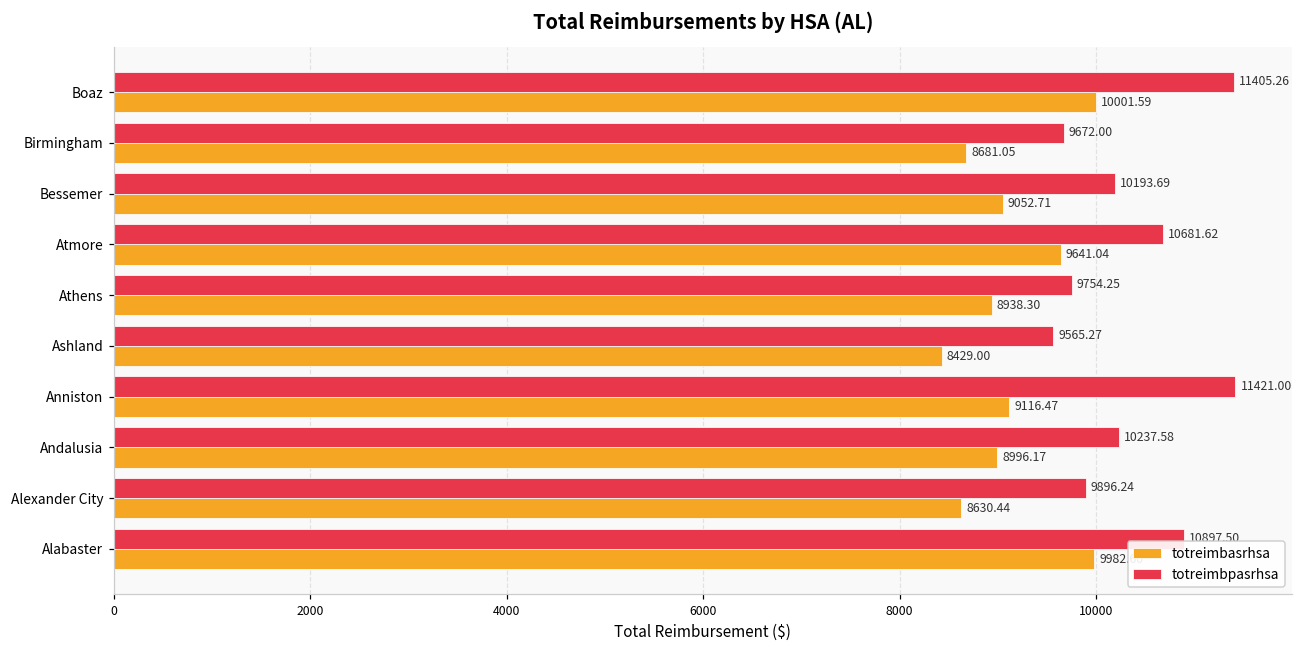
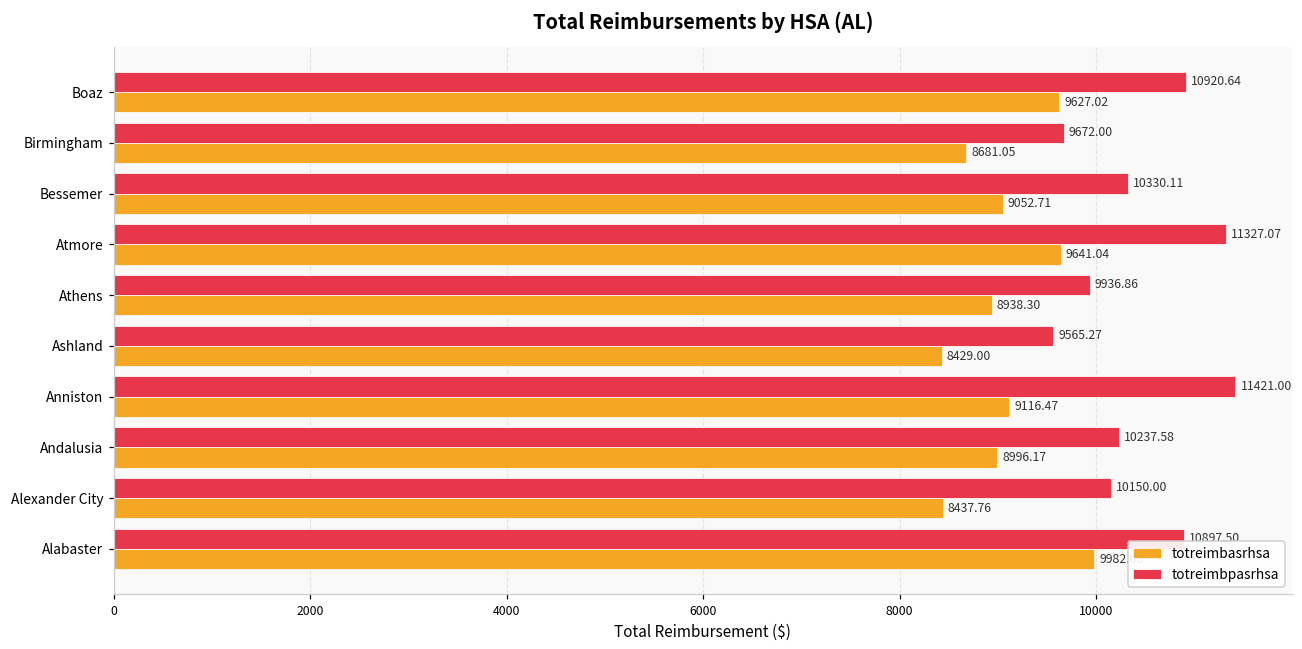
  {
    "totreimbasrhsa": {
-     "Boaz": 10001.59,
+     "Boaz": 9627.02,
      "Birmingham": 8681.05,
      "Bessemer": 9052.71,
      "Atmore": 9641.04,
      "Athens": 8938.30,
      "Ashland": 8429.00,
      "Anniston": 9116.47,
      "Andalusia": 8996.17,
-     "Alexander City": 8630.44
+     "Alexander City": 8437.76
    },
    "totreimbpasrhsa": {
-     "Boaz": 11405.26,
+     "Boaz": 10920.64,
      "Birmingham": 9672.00,
-     "Bessemer": 10193.69,
-     "Atmore": 10681.62,
-     "Athens": 9754.25,
+     "Bessemer": 10330.11,
+     "Atmore": 11327.07,
+     "Athens": 9936.86,
      "Ashland": 9565.27,
      "Anniston": 11421.00,
      "Andalusia": 10237.58,
-     "Alexander City": 9896.24
+     "Alexander City": 10150.00
    }
  }
